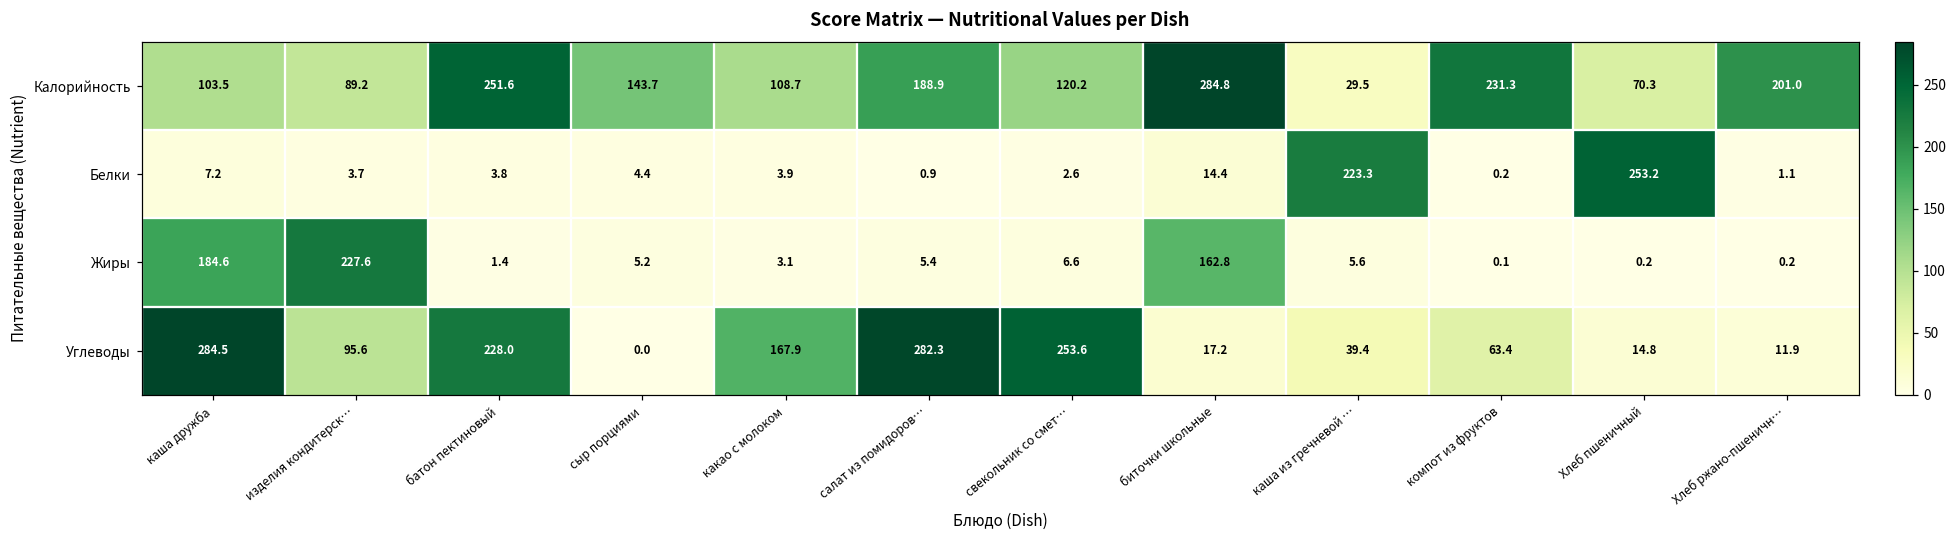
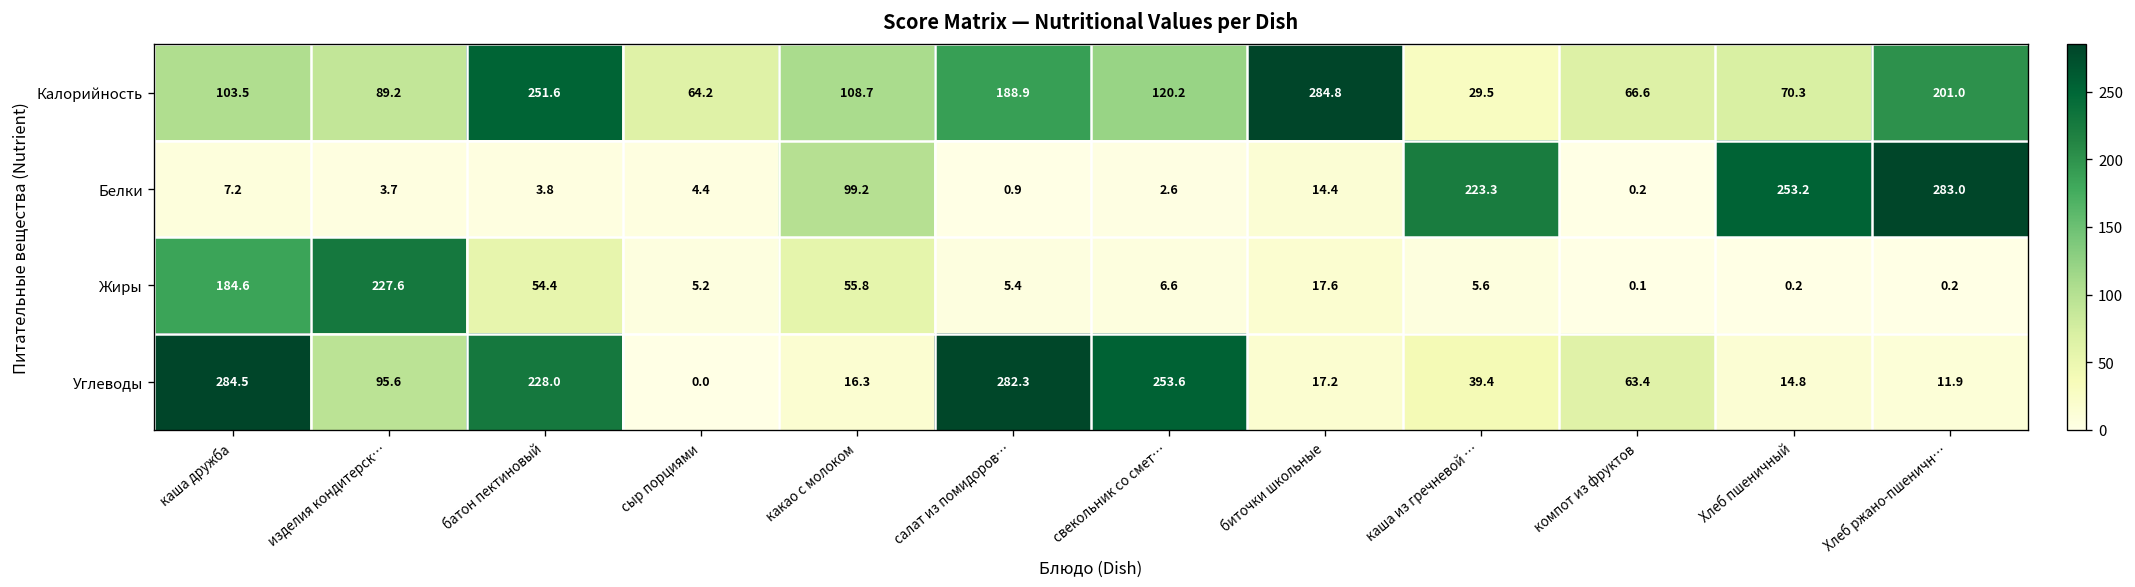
  {
    "Калорийность": {
      "каша дружба": 103.5,
      "изделия кондитерск…": 89.2,
      "батон пектиновый": 251.6,
-     "сыр порциями": 143.7,
+     "сыр порциями": 64.2,
      "какао с молоком": 108.7,
      "салат из помидоров…": 188.9,
      "свекольник со смет…": 120.2,
      "биточки школьные": 284.8,
      "каша из гречневой …": 29.5,
-     "компот из фруктов": 231.3,
+     "компот из фруктов": 66.6,
      "Хлеб пшеничный": 70.3,
      "Хлеб ржано-пшеничн…": 201.0
    },
    "Белки": {
      "каша дружба": 7.2,
      "изделия кондитерск…": 3.7,
      "батон пектиновый": 3.8,
      "сыр порциями": 4.4,
-     "какао с молоком": 3.9,
+     "какао с молоком": 99.2,
      "салат из помидоров…": 0.9,
      "свекольник со смет…": 2.6,
      "биточки школьные": 14.4,
      "каша из гречневой …": 223.3,
      "компот из фруктов": 0.2,
      "Хлеб пшеничный": 253.2,
-     "Хлеб ржано-пшеничн…": 1.1
+     "Хлеб ржано-пшеничн…": 283.0
    },
    "Жиры": {
      "каша дружба": 184.6,
      "изделия кондитерск…": 227.6,
-     "батон пектиновый": 1.4,
+     "батон пектиновый": 54.4,
      "сыр порциями": 5.2,
-     "какао с молоком": 3.1,
+     "какао с молоком": 55.8,
      "салат из помидоров…": 5.4,
      "свекольник со смет…": 6.6,
-     "биточки школьные": 162.8,
+     "биточки школьные": 17.6,
      "каша из гречневой …": 5.6,
      "компот из фруктов": 0.1,
      "Хлеб пшеничный": 0.2,
      "Хлеб ржано-пшеничн…": 0.2
    },
    "Углеводы": {
      "каша дружба": 284.5,
      "изделия кондитерск…": 95.6,
      "батон пектиновый": 228.0,
      "сыр порциями": 0.0,
-     "какао с молоком": 167.9,
+     "какао с молоком": 16.3,
      "салат из помидоров…": 282.3,
      "свекольник со смет…": 253.6,
      "биточки школьные": 17.2,
      "каша из гречневой …": 39.4,
      "компот из фруктов": 63.4,
      "Хлеб пшеничный": 14.8,
      "Хлеб ржано-пшеничн…": 11.9
    }
  }
